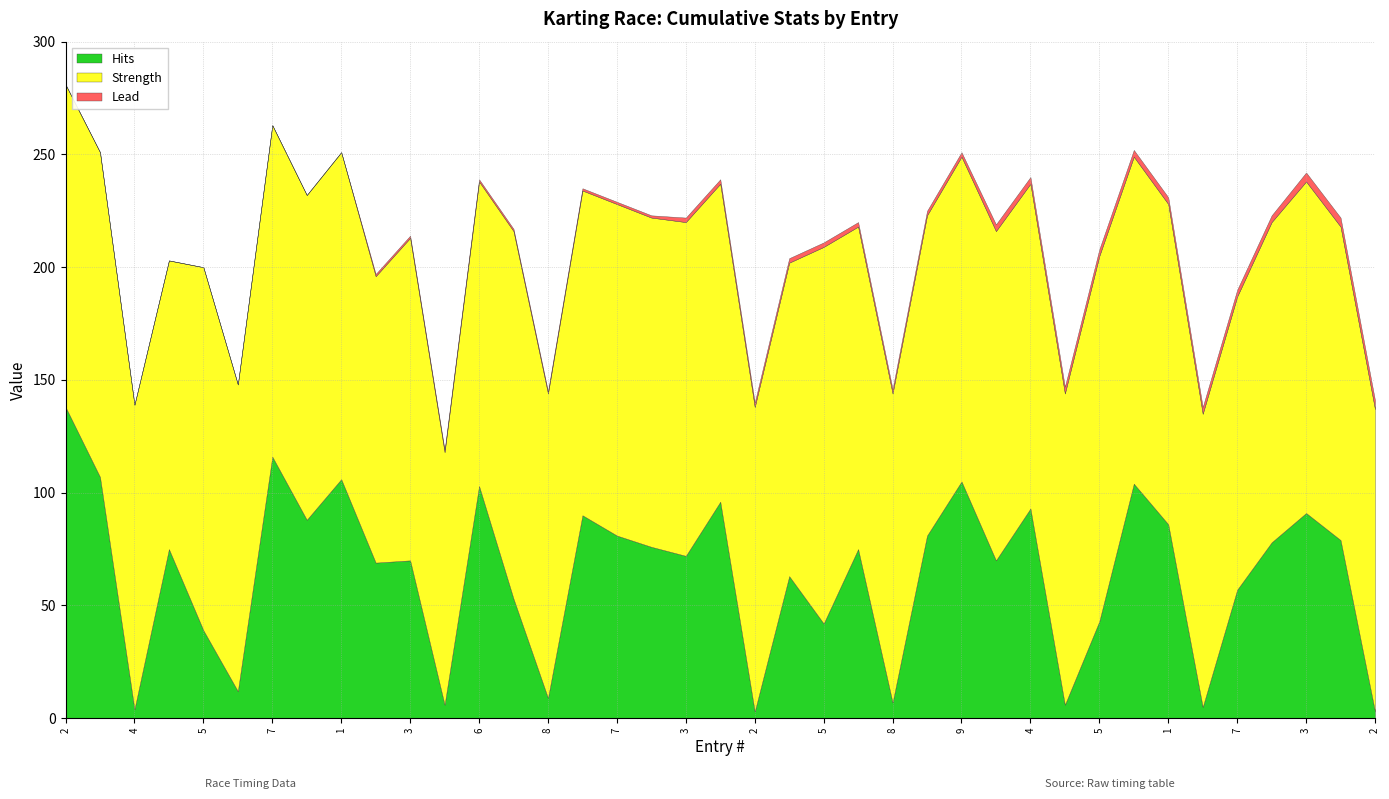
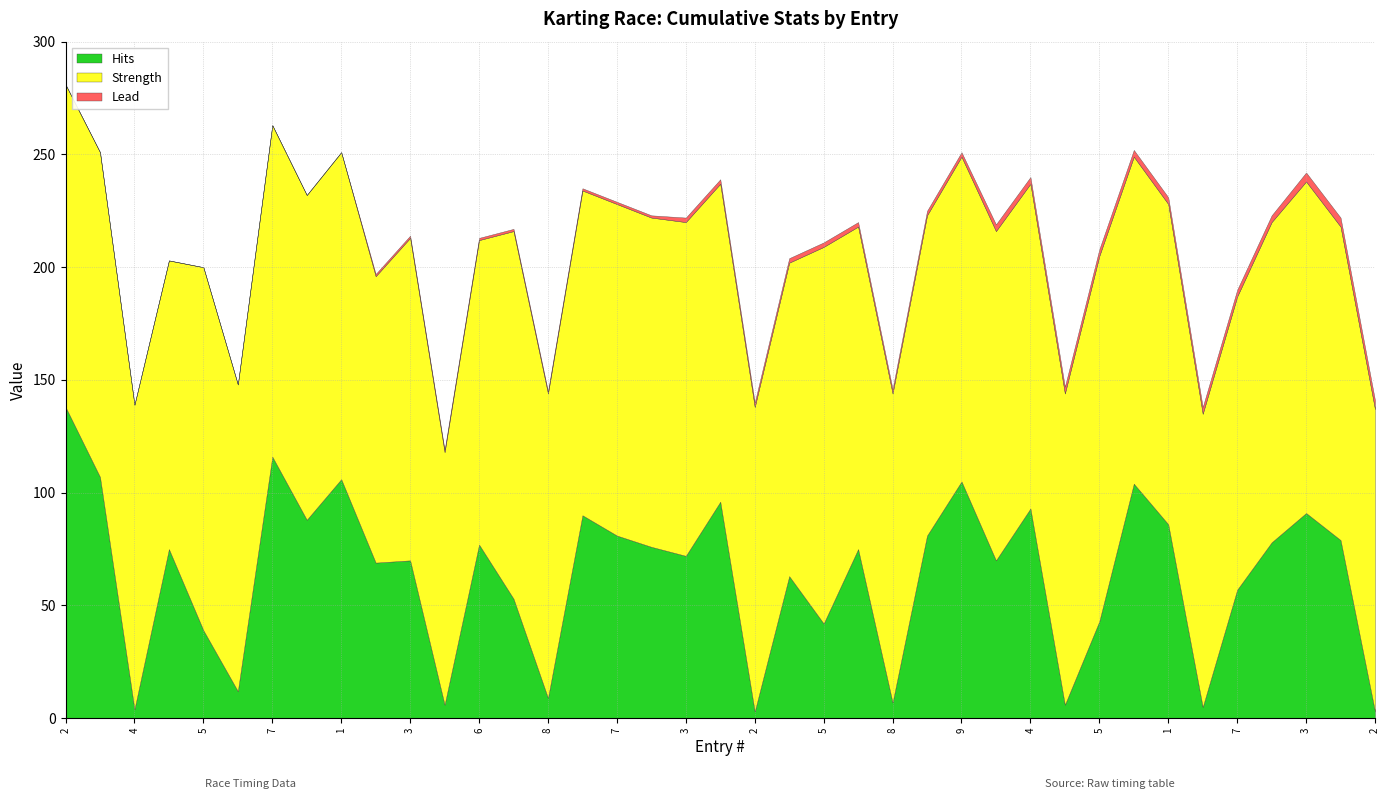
  {
    "Hits": {
-     "6": 103
+     "6": 77
    }
  }
